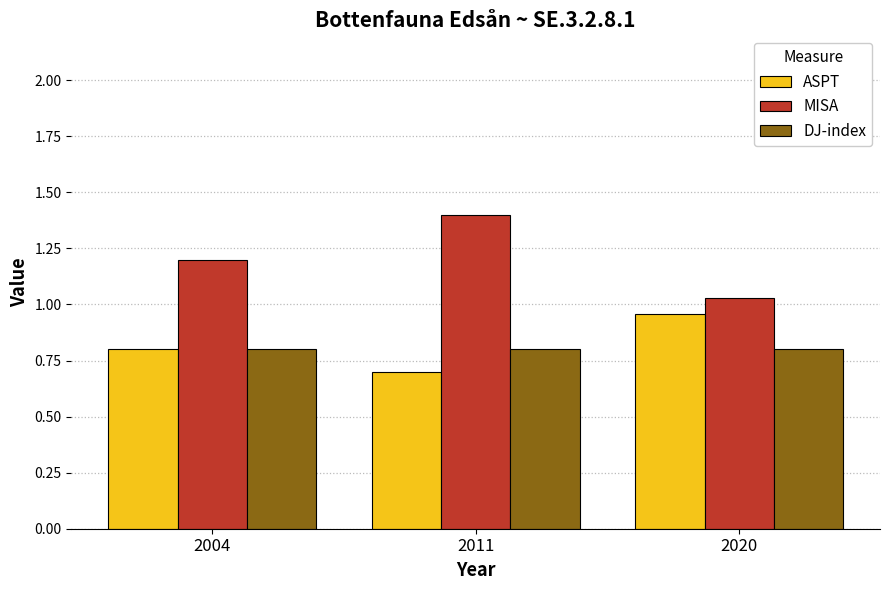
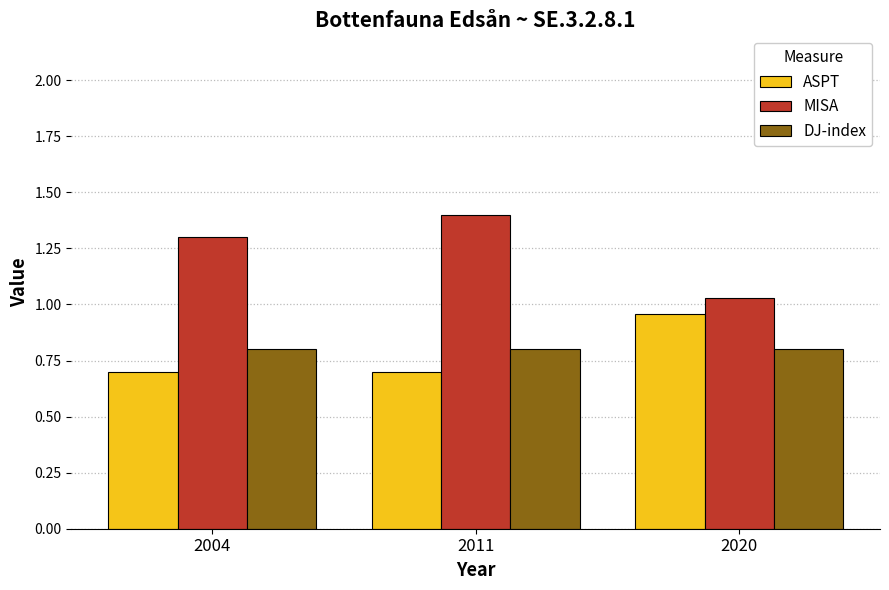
  {
    "ASPT": {
-     "2004": 0.8,
+     "2004": 0.7,
      "2011": 0.7,
      "2020": 0.96
    },
    "MISA": {
-     "2004": 1.2,
+     "2004": 1.3,
      "2011": 1.4,
      "2020": 1.03
    },
    "DJ-index": {
      "2004": 0.8,
      "2011": 0.8,
      "2020": 0.8
    }
  }
